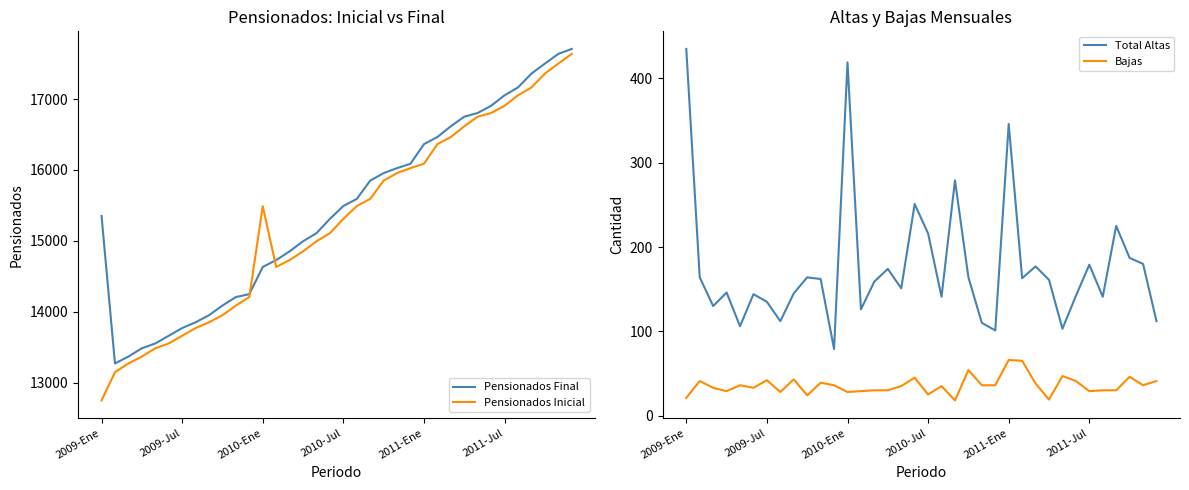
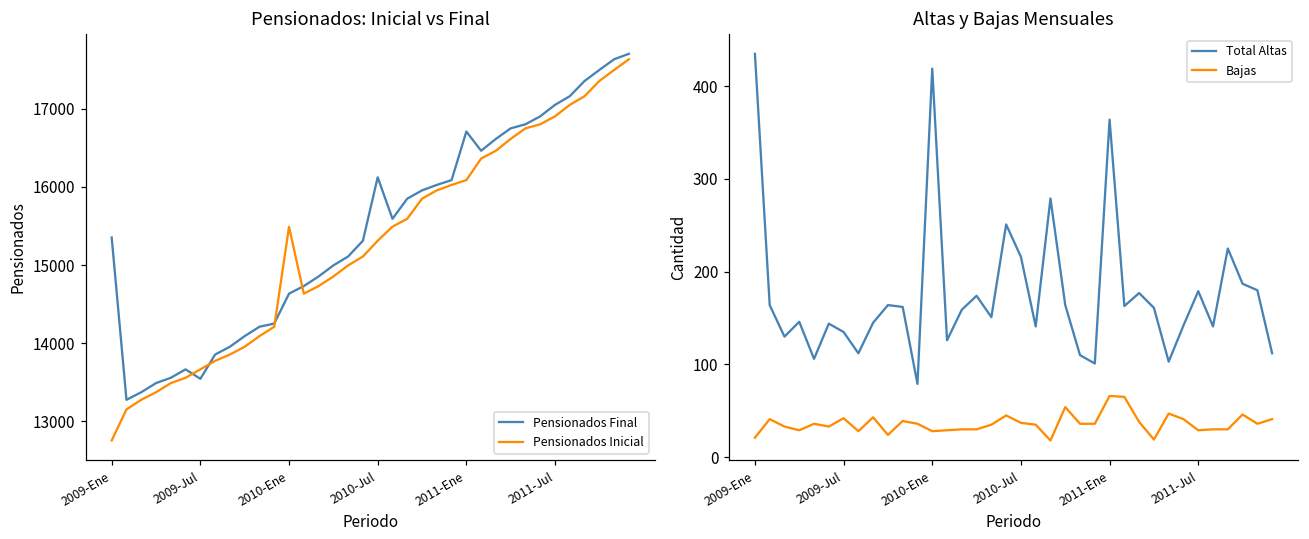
  {
    "Pensionados: Inicial vs Final": {
      "Pensionados Final": {
        "2009-Ene": 15400,
-       "2009-Jul": 13800,
+       "2009-Jul": 13500,
        "2010-Ene": 14600,
-       "2010-Jul": 15500,
-       "2011-Ene": 16400,
+       "2010-Jul": 16100,
+       "2011-Ene": 16700,
        "2011-Jul": 17100
      },
      "Pensionados Inicial": {
        "2009-Ene": 12800,
        "2009-Jul": 13700,
        "2010-Ene": 15500,
        "2010-Jul": 15300,
        "2011-Ene": 16100,
        "2011-Jul": 16900
      }
    },
    "Altas y Bajas Mensuales": {
      "Total Altas": {
        "2009-Ene": 440,
        "2009-Jul": 140,
        "2010-Ene": 420,
        "2010-Jul": 220,
-       "2011-Ene": 350,
+       "2011-Ene": 360,
        "2011-Jul": 180
      },
      "Bajas": {
        "2009-Ene": 20,
        "2009-Jul": 40,
        "2010-Ene": 30,
-       "2010-Jul": 30,
+       "2010-Jul": 40,
        "2011-Ene": 70,
        "2011-Jul": 30
      }
    }
  }
